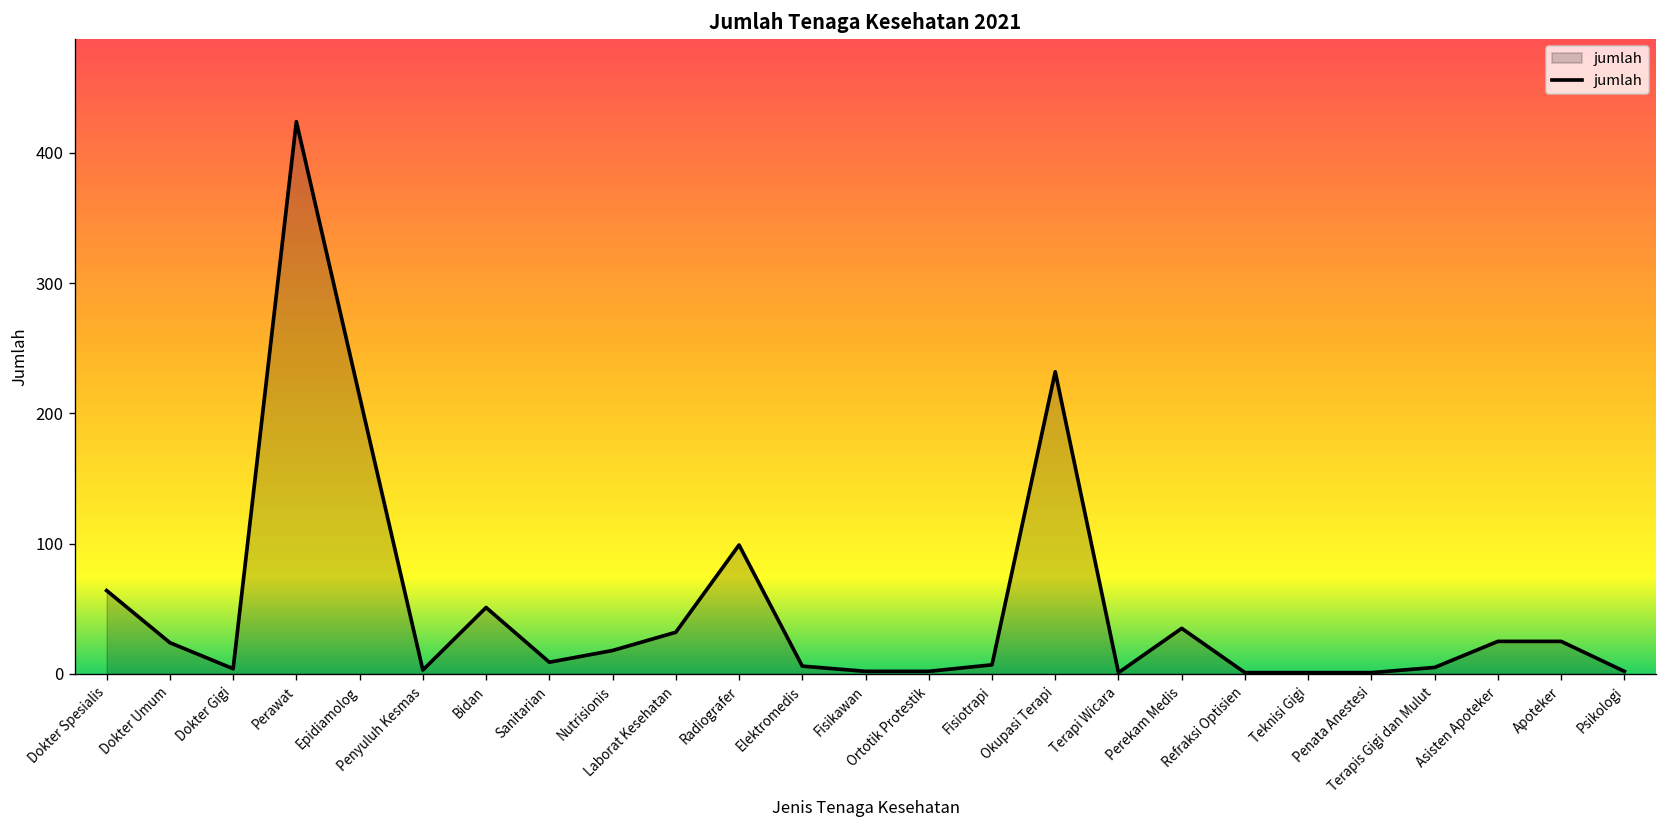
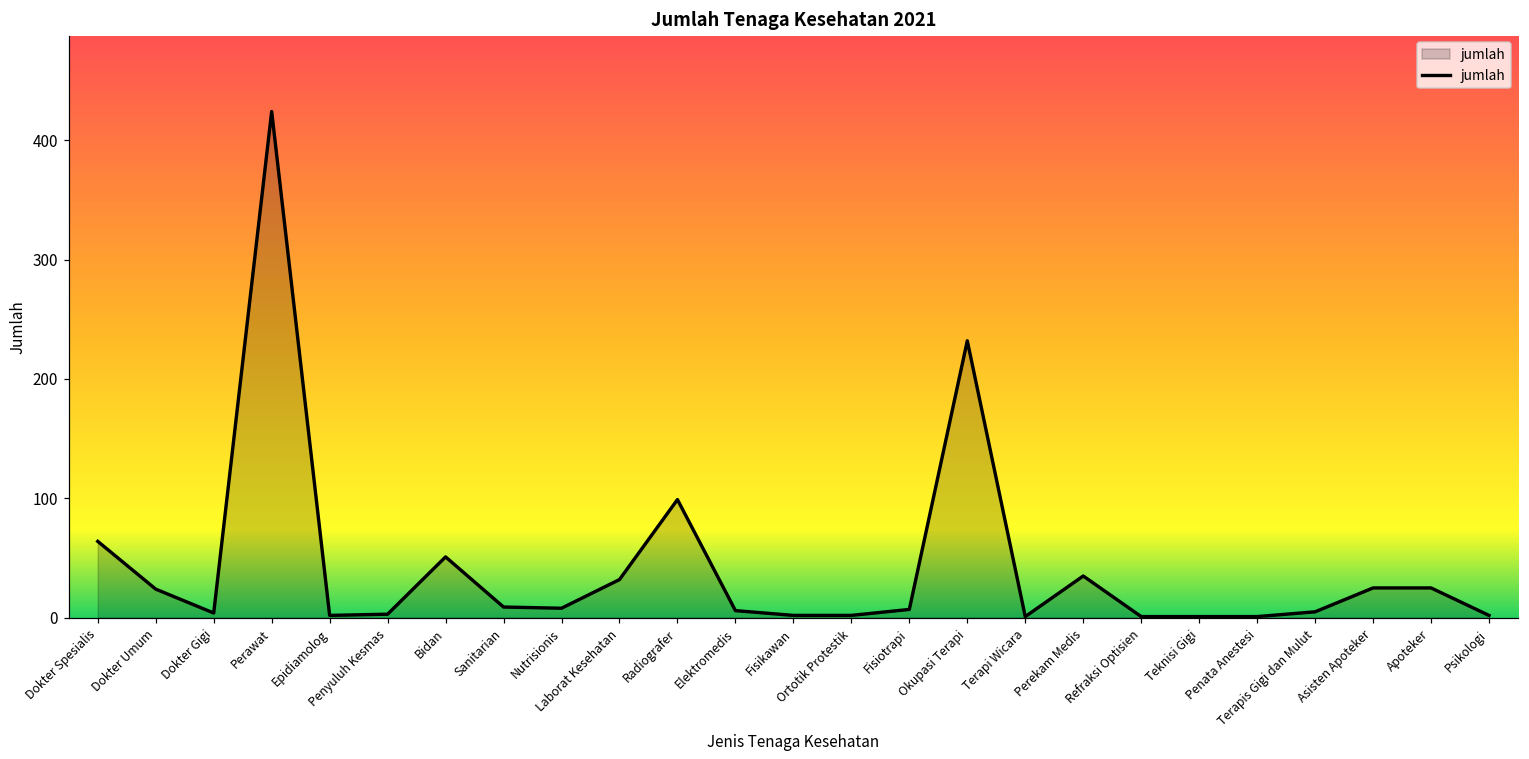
  {
    "Dokter Spesialis": 64,
    "Dokter Umum": 24,
    "Dokter Gigi": 4,
    "Perawat": 424,
-   "Epidiamolog": 213,
+   "Epidiamolog": 2,
    "Penyuluh Kesmas": 3,
    "Bidan": 51,
    "Sanitarian": 9,
-   "Nutrisionis": 18,
+   "Nutrisionis": 8,
    "Laborat Kesehatan": 32,
    "Radiografer": 99,
    "Elektromedis": 6,
    "Fisikawan": 2,
    "Ortotik Protestik": 2,
    "Fisiotrapi": 7,
    "Okupasi Terapi": 232,
    "Terapi Wicara": 1,
    "Perekam Medis": 35,
    "Refraksi Optisien": 1,
    "Teknisi Gigi": 1,
    "Penata Anestesi": 1,
    "Terapis Gigi dan Mulut": 5,
    "Asisten Apoteker": 25,
    "Apoteker": 25,
    "Psikologi": 2
  }
